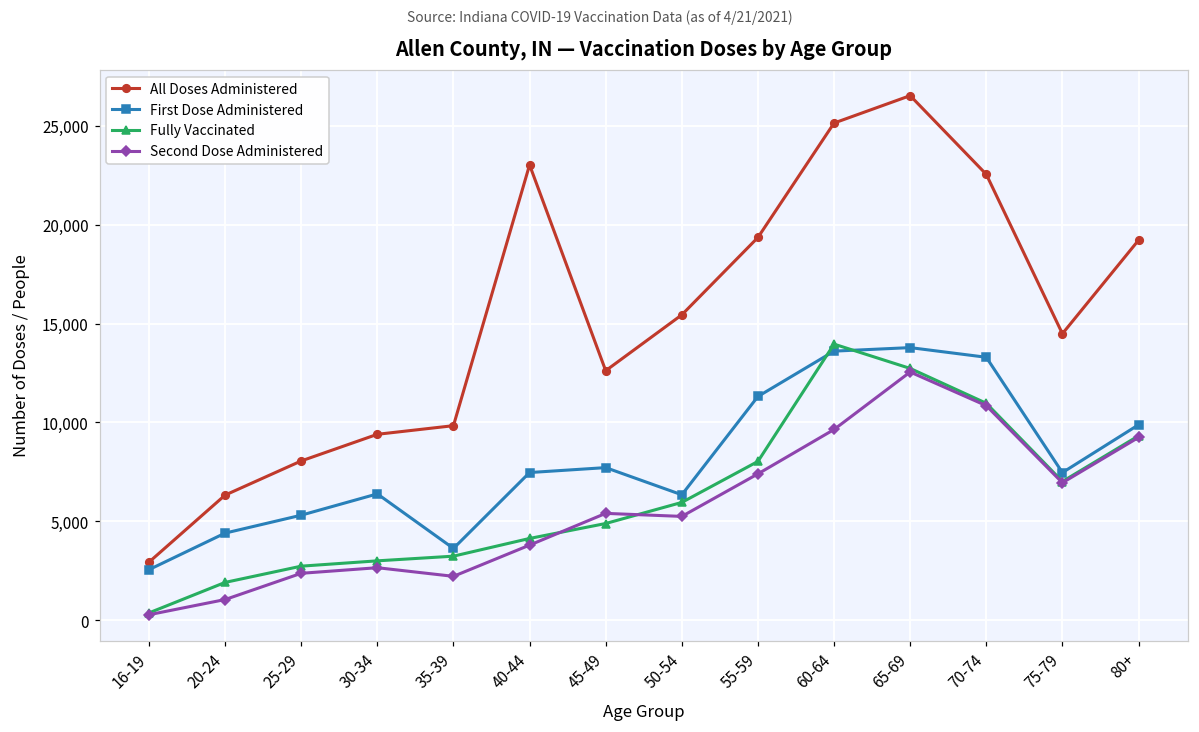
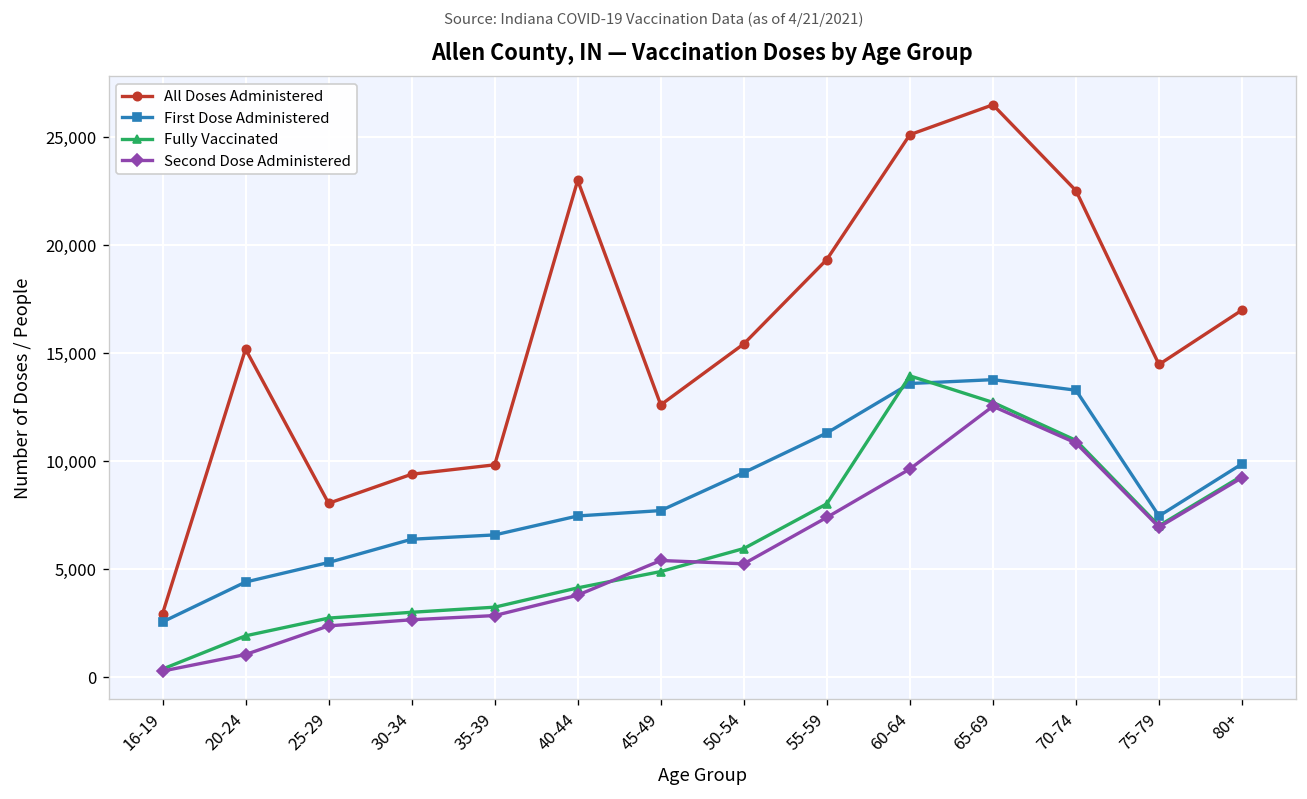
  {
    "All Doses Administered": {
      "16-19": "2,900",
-     "20-24": "6,300",
+     "20-24": "15,200",
      "25-29": "8,100",
      "30-34": "9,400",
      "35-39": "9,800",
      "40-44": "23,000",
      "45-49": "12,600",
      "50-54": "15,400",
      "55-59": "19,300",
      "60-64": "25,100",
      "65-69": "26,500",
      "70-74": "22,500",
      "75-79": "14,500",
-     "80+": "19,200"
+     "80+": "17,000"
    },
    "First Dose Administered": {
      "16-19": "2,600",
      "20-24": "4,400",
      "25-29": "5,300",
      "30-34": "6,400",
-     "35-39": "3,600",
+     "35-39": "6,600",
      "40-44": "7,500",
      "45-49": "7,700",
-     "50-54": "6,300",
+     "50-54": "9,500",
      "55-59": "11,300",
      "60-64": "13,600",
      "65-69": "13,800",
      "70-74": "13,300",
      "75-79": "7,500",
      "80+": "9,900"
    },
    "Fully Vaccinated": {
      "20-24": "1,900",
      "25-29": "2,700",
      "30-34": "3,000",
      "35-39": "3,200",
      "40-44": "4,100",
      "45-49": "4,900",
      "50-54": "6,000",
      "55-59": "8,000",
      "60-64": "14,000",
      "65-69": "12,700"
    },
    "Second Dose Administered": {
      "20-24": "1,100",
      "25-29": "2,400",
      "30-34": "2,700",
-     "35-39": "2,200",
+     "35-39": "2,900",
      "40-44": "3,800",
      "45-49": "5,400",
      "50-54": "5,300",
      "55-59": "7,400",
      "60-64": "9,600",
      "65-69": "12,600"
    }
  }
